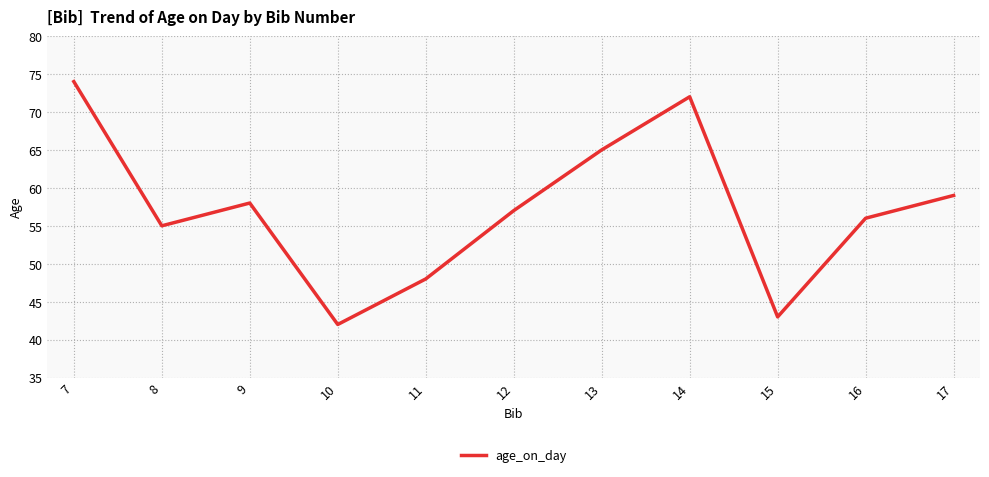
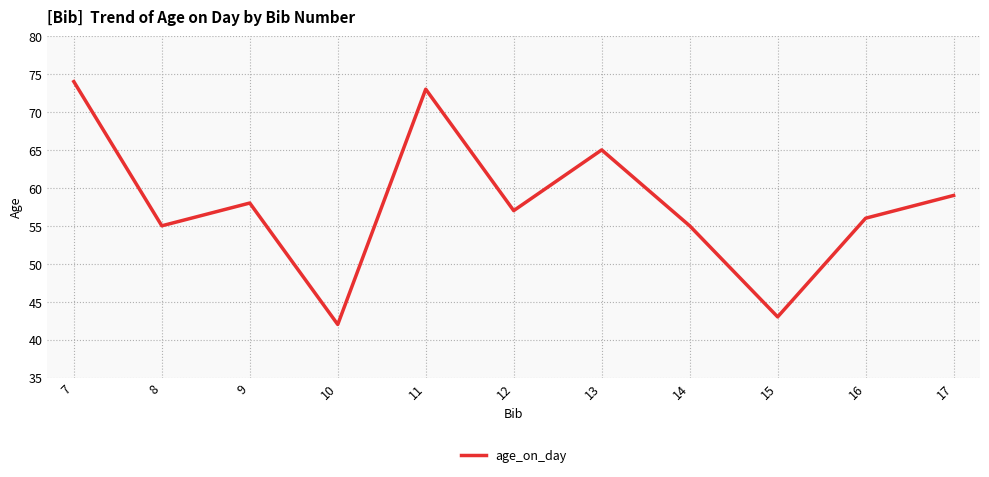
  {
    "7": 74,
    "8": 55,
    "9": 58,
    "10": 42,
-   "11": 48,
+   "11": 73,
    "12": 57,
    "13": 65,
-   "14": 72,
+   "14": 55,
    "15": 43,
    "16": 56,
    "17": 59
  }
